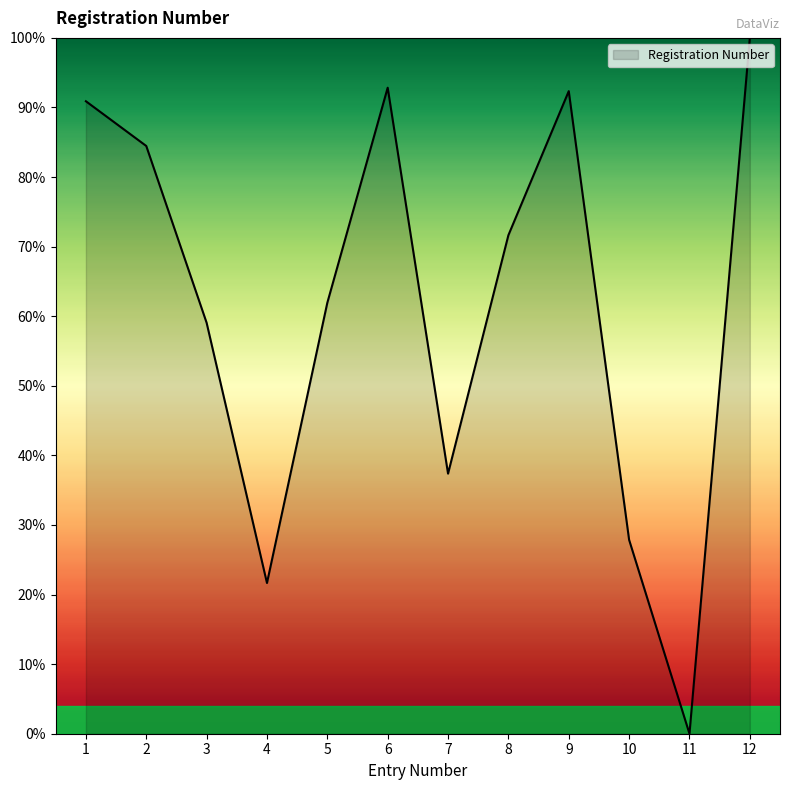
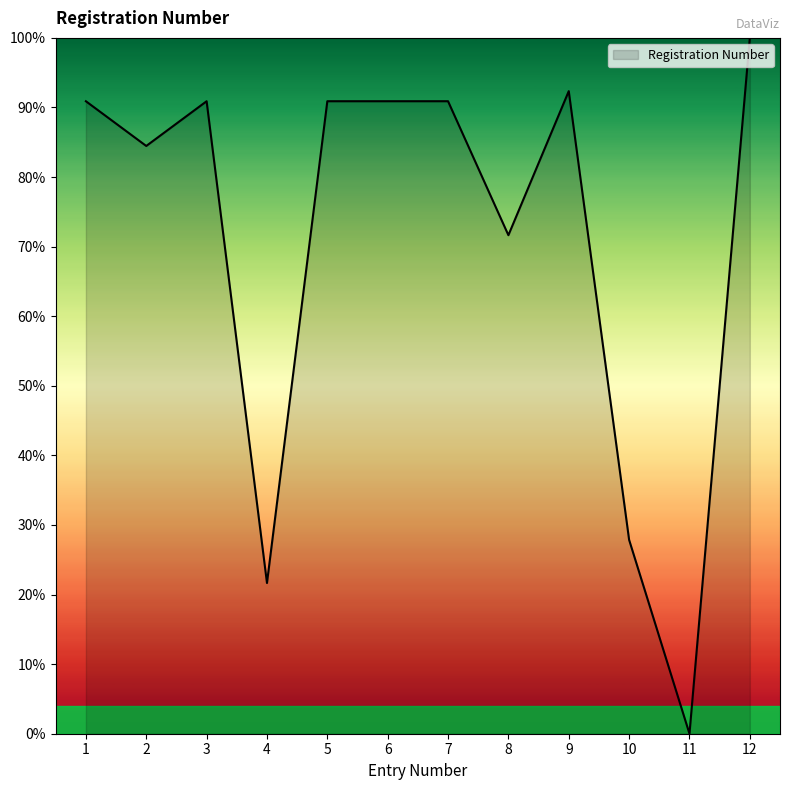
  {
    "1": "91%",
    "2": "84%",
-   "3": "59%",
+   "3": "91%",
    "4": "22%",
-   "5": "62%",
-   "6": "93%",
-   "7": "37%",
+   "5": "91%",
+   "6": "91%",
+   "7": "91%",
    "8": "72%",
    "9": "92%",
    "10": "28%",
    "12": "100%"
  }
